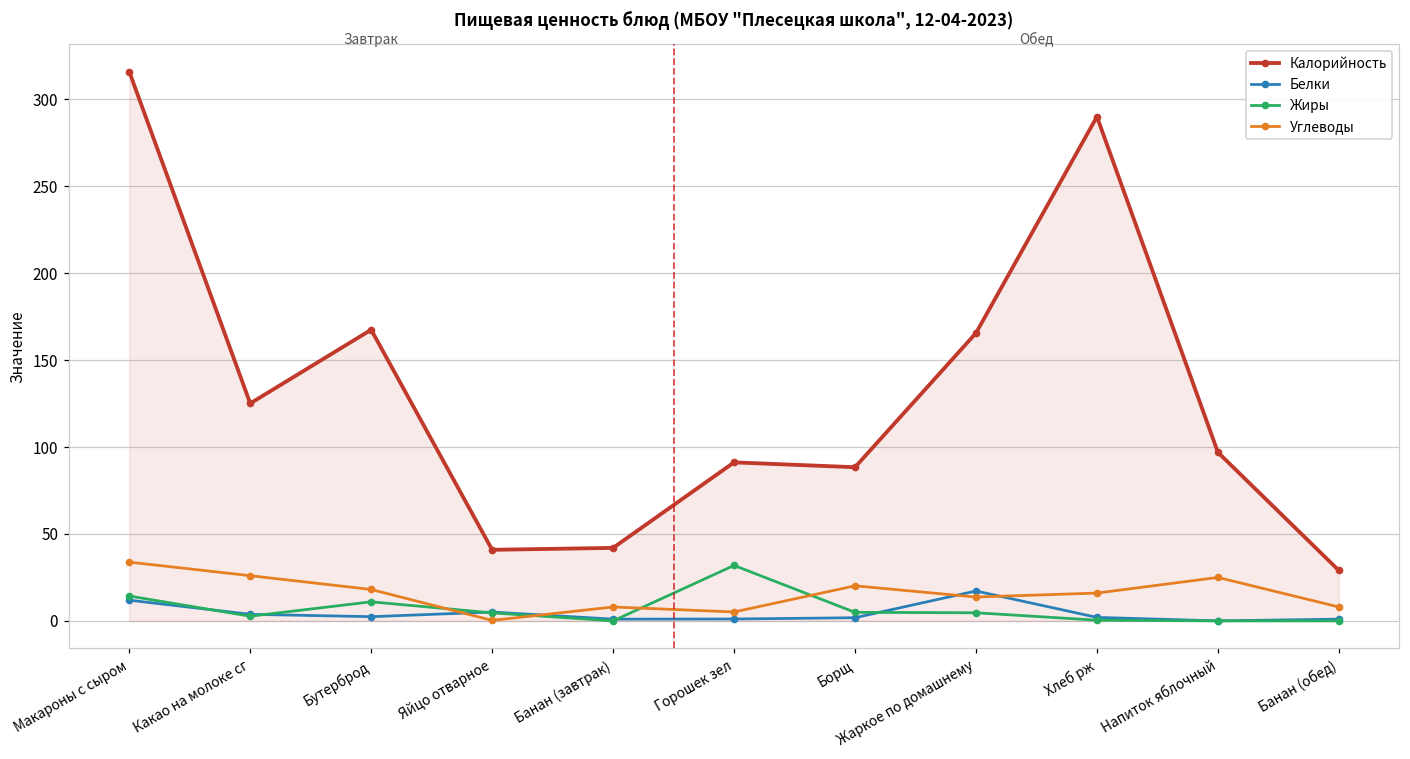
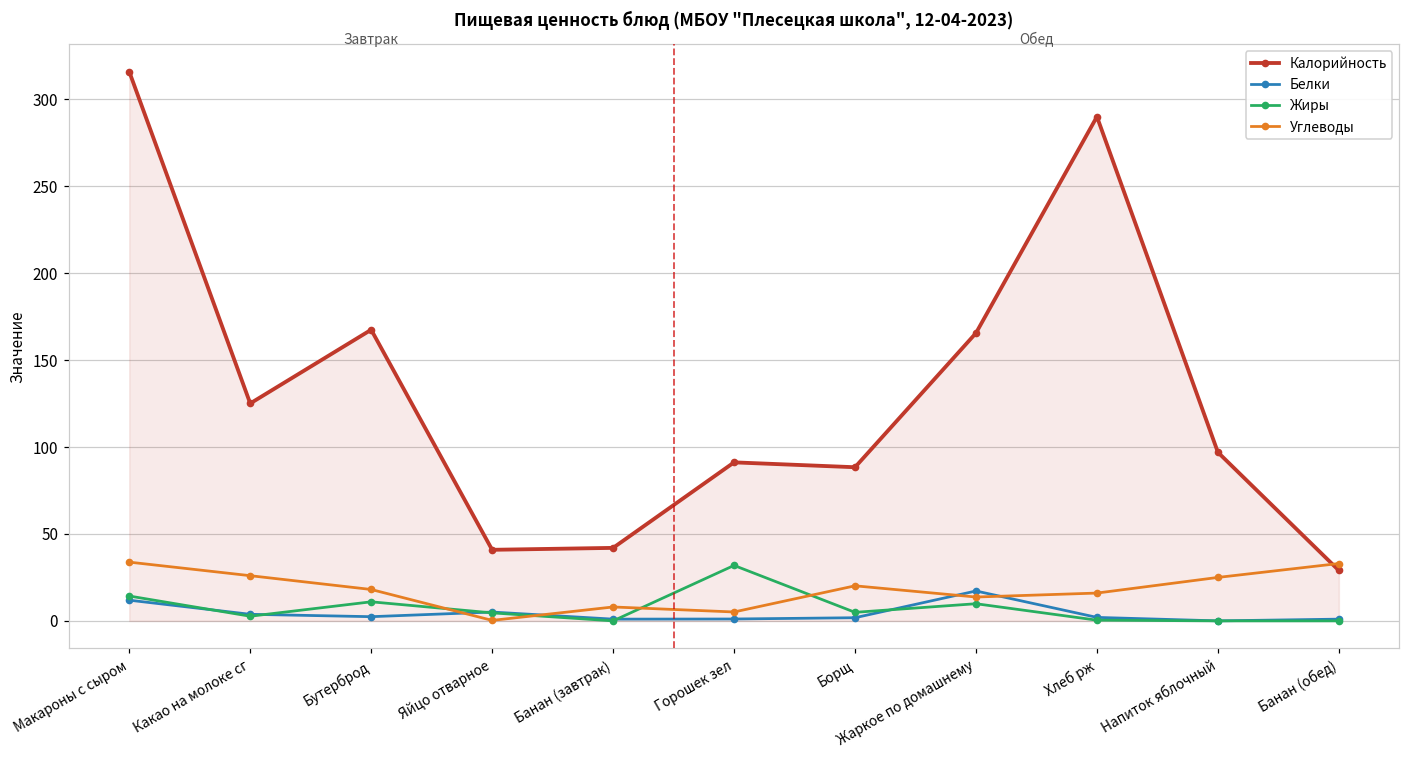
  {
    "Калорийность": {
      "Макароны с сыром": 316,
      "Какао на молоке сг": 125,
      "Бутерброд": 168,
      "Яйцо отварное": 41,
      "Банан (завтрак)": 42,
      "Горошек зел": 91,
      "Борщ": 88,
      "Жаркое по домашнему": 166,
      "Хлеб рж": 290,
      "Напиток яблочный": 97,
      "Банан (обед)": 29
    },
    "Белки": {
      "Макароны с сыром": 12,
      "Бутерброд": 2,
      "Горошек зел": 1,
      "Борщ": 2,
      "Жаркое по домашнему": 17
    },
    "Жиры": {
      "Макароны с сыром": 14,
      "Бутерброд": 11,
      "Горошек зел": 32,
      "Борщ": 5,
-     "Жаркое по домашнему": 5
+     "Жаркое по домашнему": 10
    },
    "Углеводы": {
      "Макароны с сыром": 34,
      "Какао на молоке сг": 26,
      "Бутерброд": 18,
      "Яйцо отварное": 0,
      "Банан (завтрак)": 8,
      "Горошек зел": 5,
      "Борщ": 20,
      "Жаркое по домашнему": 14,
      "Хлеб рж": 16,
      "Напиток яблочный": 25,
-     "Банан (обед)": 8
+     "Банан (обед)": 33
    }
  }
